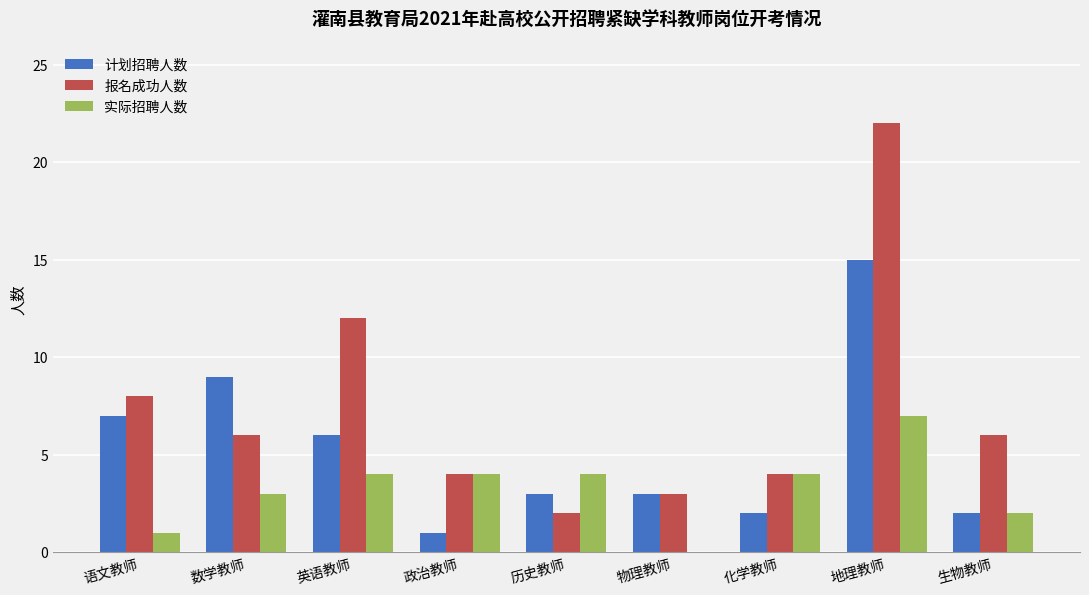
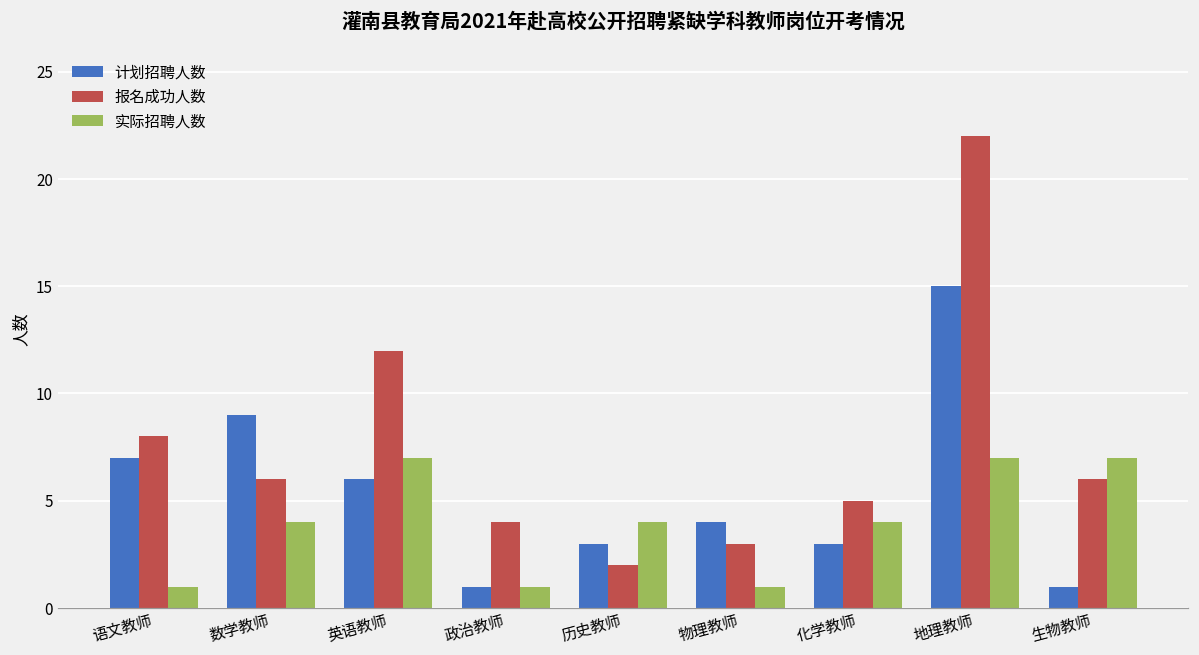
  {
    "计划招聘人数": {
      "语文教师": 7,
      "数学教师": 9,
      "英语教师": 6,
      "政治教师": 1,
      "历史教师": 3,
-     "物理教师": 3,
-     "化学教师": 2,
+     "物理教师": 4,
+     "化学教师": 3,
      "地理教师": 15,
-     "生物教师": 2
+     "生物教师": 1
    },
    "报名成功人数": {
      "语文教师": 8,
      "数学教师": 6,
      "英语教师": 12,
      "政治教师": 4,
      "历史教师": 2,
      "物理教师": 3,
-     "化学教师": 4,
+     "化学教师": 5,
      "地理教师": 22,
      "生物教师": 6
    },
    "实际招聘人数": {
      "语文教师": 1,
-     "数学教师": 3,
-     "英语教师": 4,
-     "政治教师": 4,
+     "数学教师": 4,
+     "英语教师": 7,
+     "政治教师": 1,
      "历史教师": 4,
-     "物理教师": 0,
+     "物理教师": 1,
      "化学教师": 4,
      "地理教师": 7,
-     "生物教师": 2
+     "生物教师": 7
    }
  }
